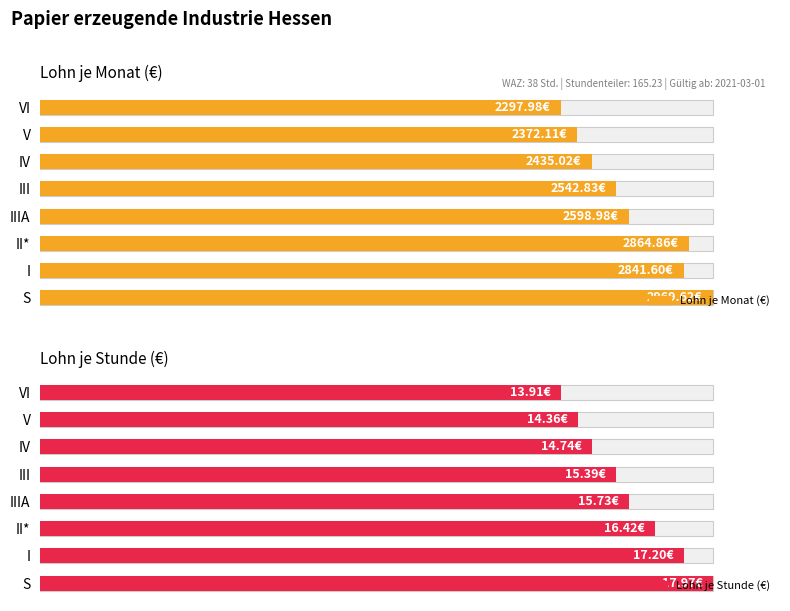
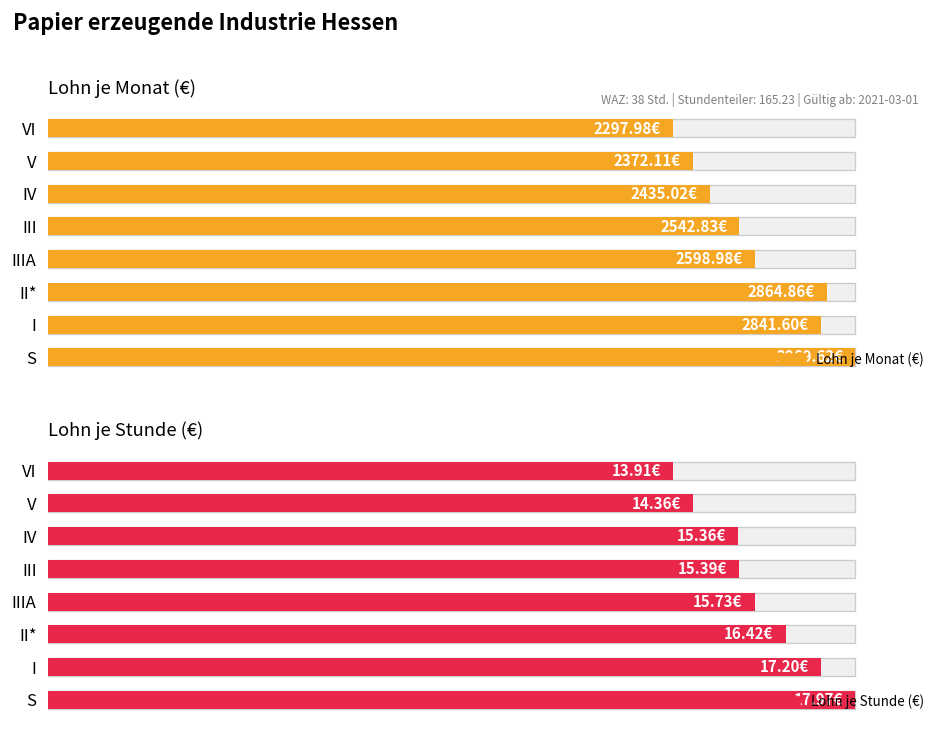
  {
    "Lohn je Stunde (€)": {
      "Lohn je Stunde (€)": {
-       "IV": "14.74€"
+       "IV": "15.36€"
      }
    }
  }
